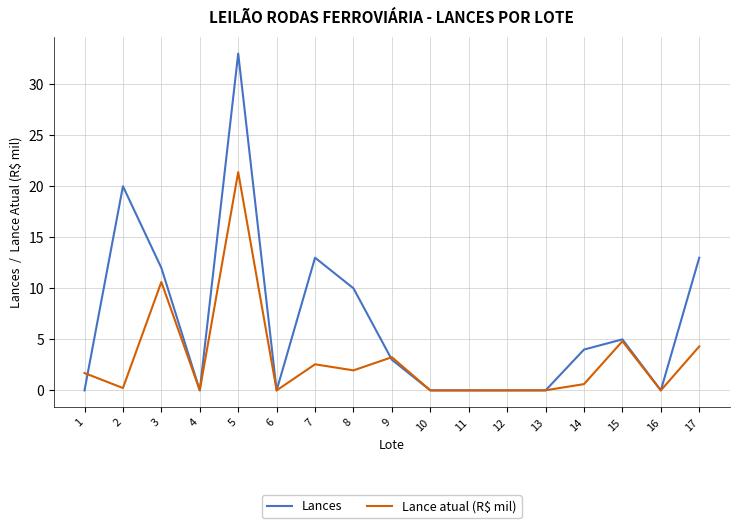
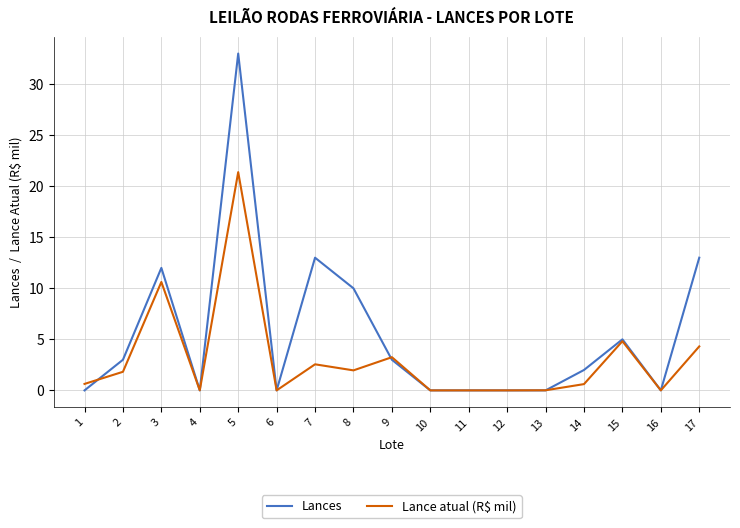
  {
    "Lances": {
      "1": 0,
-     "2": 20,
+     "2": 3,
      "3": 12,
      "5": 33,
      "7": 13,
      "8": 10,
      "9": 3,
-     "14": 4,
+     "14": 2,
      "17": 13
    },
    "Lance atual (R$ mil)": {
-     "1": 1.7,
-     "2": 0.2,
+     "1": 0.6,
+     "2": 1.8,
      "3": 10.6,
      "5": 21.4,
      "7": 2.6,
      "8": 2.0,
      "9": 3.3,
      "14": 0.6,
      "17": 4.3
    }
  }
